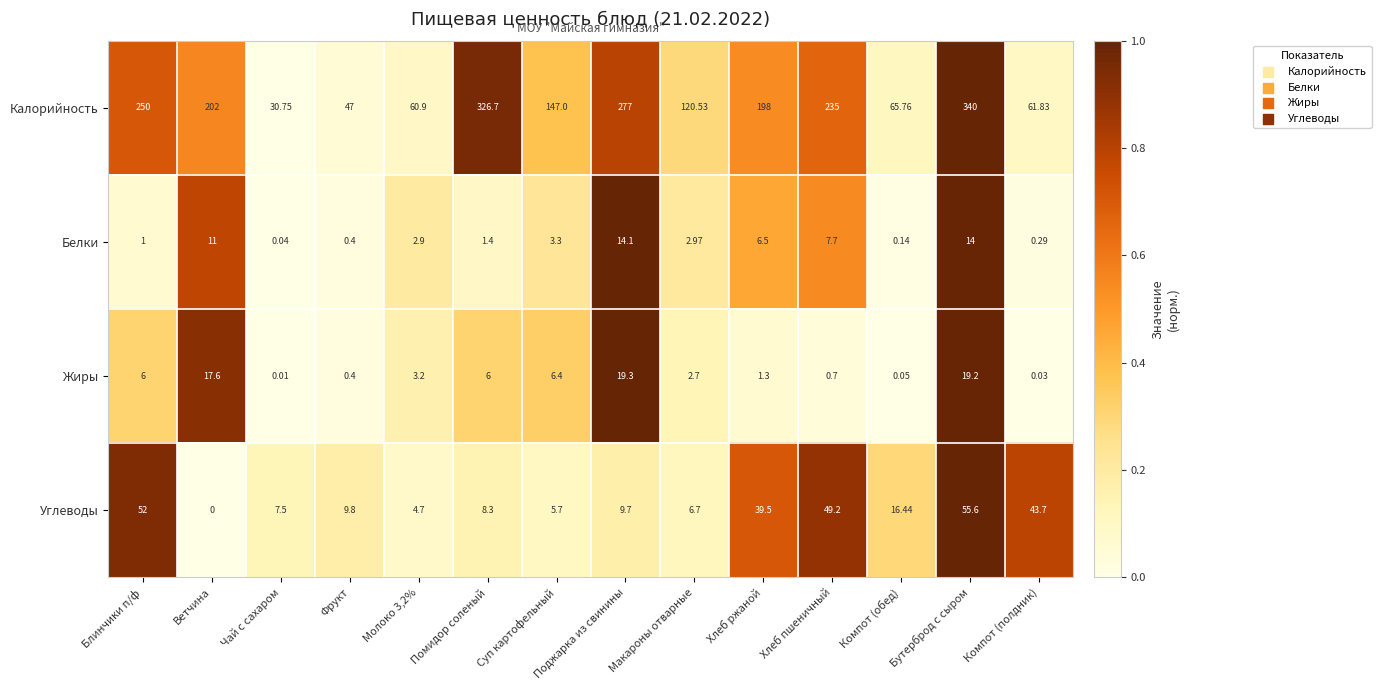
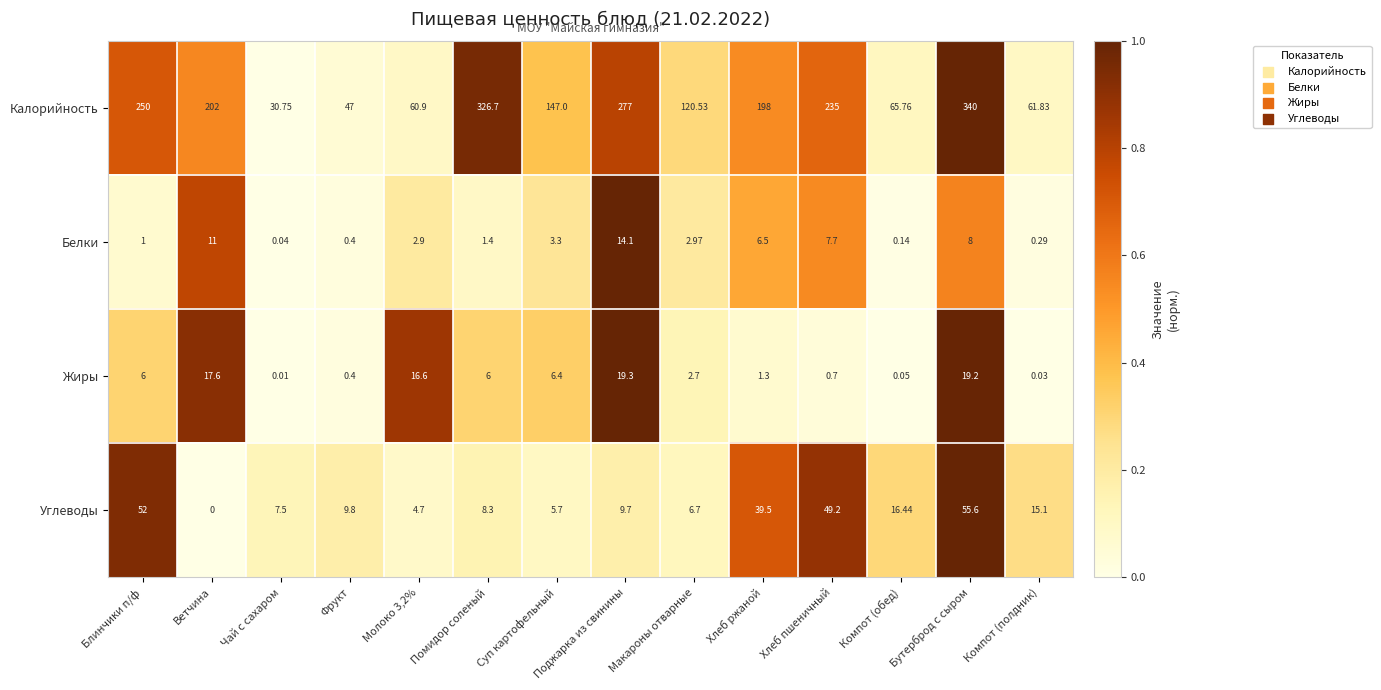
  {
    "Калорийность": {
      "Блинчики п/ф": 250,
      "Ветчина": 202,
      "Чай с сахаром": 30.75,
      "Фрукт": 47,
      "Молоко 3,2%": 60.9,
      "Помидор соленый": 326.7,
      "Суп картофельный": 147.0,
      "Поджарка из свинины": 277,
      "Макароны отварные": 120.53,
      "Хлеб ржаной": 198,
      "Хлеб пшеничный": 235,
      "Компот (обед)": 65.76,
      "Бутерброд с сыром": 340,
      "Компот (полдник)": 61.83
    },
    "Белки": {
      "Блинчики п/ф": 1,
      "Ветчина": 11,
      "Чай с сахаром": 0.04,
      "Фрукт": 0.4,
      "Молоко 3,2%": 2.9,
      "Помидор соленый": 1.4,
      "Суп картофельный": 3.3,
      "Поджарка из свинины": 14.1,
      "Макароны отварные": 2.97,
      "Хлеб ржаной": 6.5,
      "Хлеб пшеничный": 7.7,
      "Компот (обед)": 0.14,
-     "Бутерброд с сыром": 14,
+     "Бутерброд с сыром": 8,
      "Компот (полдник)": 0.29
    },
    "Жиры": {
      "Блинчики п/ф": 6,
      "Ветчина": 17.6,
      "Чай с сахаром": 0.01,
      "Фрукт": 0.4,
-     "Молоко 3,2%": 3.2,
+     "Молоко 3,2%": 16.6,
      "Помидор соленый": 6,
      "Суп картофельный": 6.4,
      "Поджарка из свинины": 19.3,
      "Макароны отварные": 2.7,
      "Хлеб ржаной": 1.3,
      "Хлеб пшеничный": 0.7,
      "Компот (обед)": 0.05,
      "Бутерброд с сыром": 19.2,
      "Компот (полдник)": 0.03
    },
    "Углеводы": {
      "Блинчики п/ф": 52,
      "Ветчина": 0,
      "Чай с сахаром": 7.5,
      "Фрукт": 9.8,
      "Молоко 3,2%": 4.7,
      "Помидор соленый": 8.3,
      "Суп картофельный": 5.7,
      "Поджарка из свинины": 9.7,
      "Макароны отварные": 6.7,
      "Хлеб ржаной": 39.5,
      "Хлеб пшеничный": 49.2,
      "Компот (обед)": 16.44,
      "Бутерброд с сыром": 55.6,
-     "Компот (полдник)": 43.7
+     "Компот (полдник)": 15.1
    }
  }
